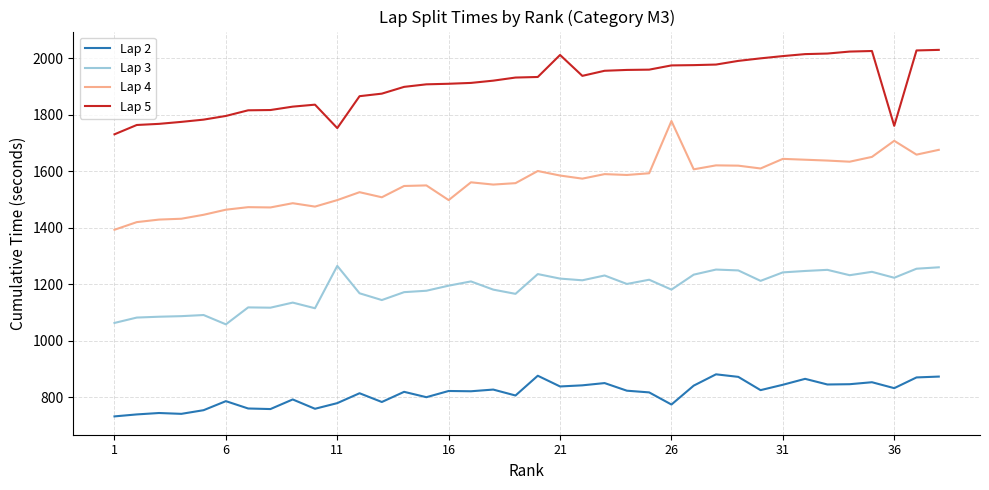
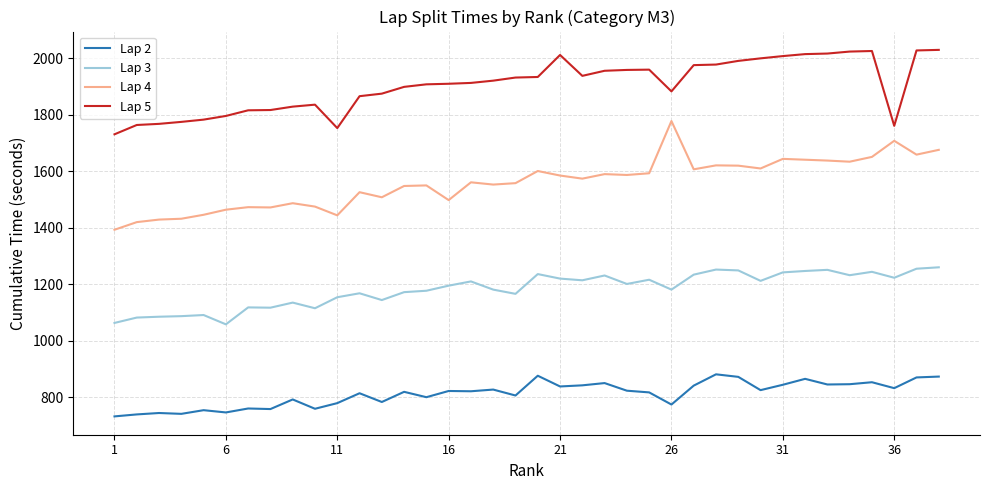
  {
    "Lap 2": {
      "1": 730,
-     "6": 790,
+     "6": 750,
      "11": 780,
      "16": 820,
      "21": 840,
      "26": 770,
      "31": 840,
      "36": 830
    },
    "Lap 3": {
      "1": 1060,
      "6": 1060,
-     "11": 1270,
+     "11": 1150,
      "16": 1200,
      "21": 1220,
      "26": 1180,
      "31": 1240,
      "36": 1220
    },
    "Lap 4": {
      "1": 1390,
      "6": 1460,
-     "11": 1500,
+     "11": 1440,
      "16": 1500,
      "21": 1590,
      "26": 1780,
      "31": 1640,
      "36": 1710
    },
    "Lap 5": {
      "1": 1730,
      "6": 1800,
      "11": 1750,
      "16": 1910,
      "21": 2010,
-     "26": 1980,
+     "26": 1880,
      "31": 2010,
      "36": 1760
    }
  }
